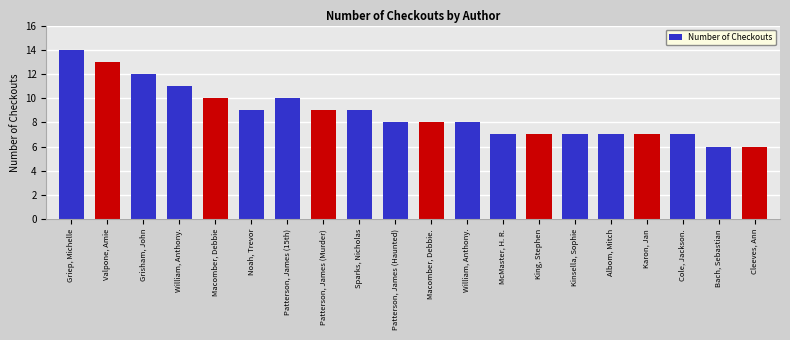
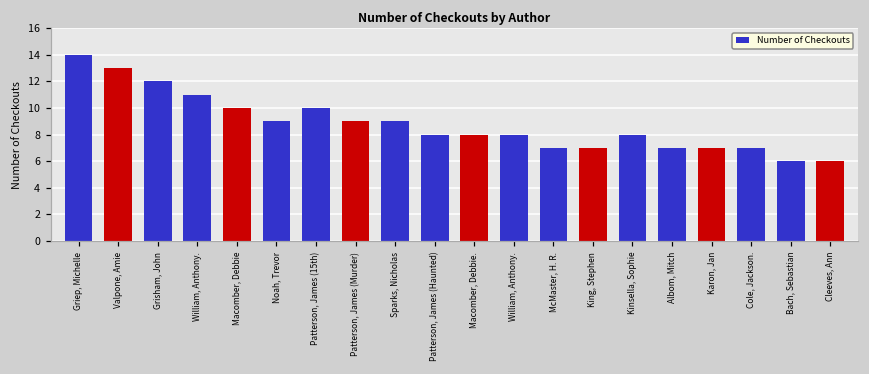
  {
    "Griep, Michelle": 14,
    "Valpone, Amie": 13,
    "Grisham, John": 12,
    "Macomber, Debbie": 10,
    "Noah, Trevor": 9,
    "Patterson, James (15th)": 10,
    "Patterson, James (Murder)": 9,
    "Sparks, Nicholas": 9,
    "Patterson, James (Haunted)": 8,
    "Macomber, Debbie.": 8,
    "McMaster, H. R.": 7,
    "King, Stephen": 7,
-   "Kinsella, Sophie": 7,
+   "Kinsella, Sophie": 8,
    "Albom, Mitch": 7,
    "Karon, Jan": 7,
    "Cole, Jackson.": 7,
    "Bach, Sebastian": 6,
    "Cleeves, Ann": 6
  }
